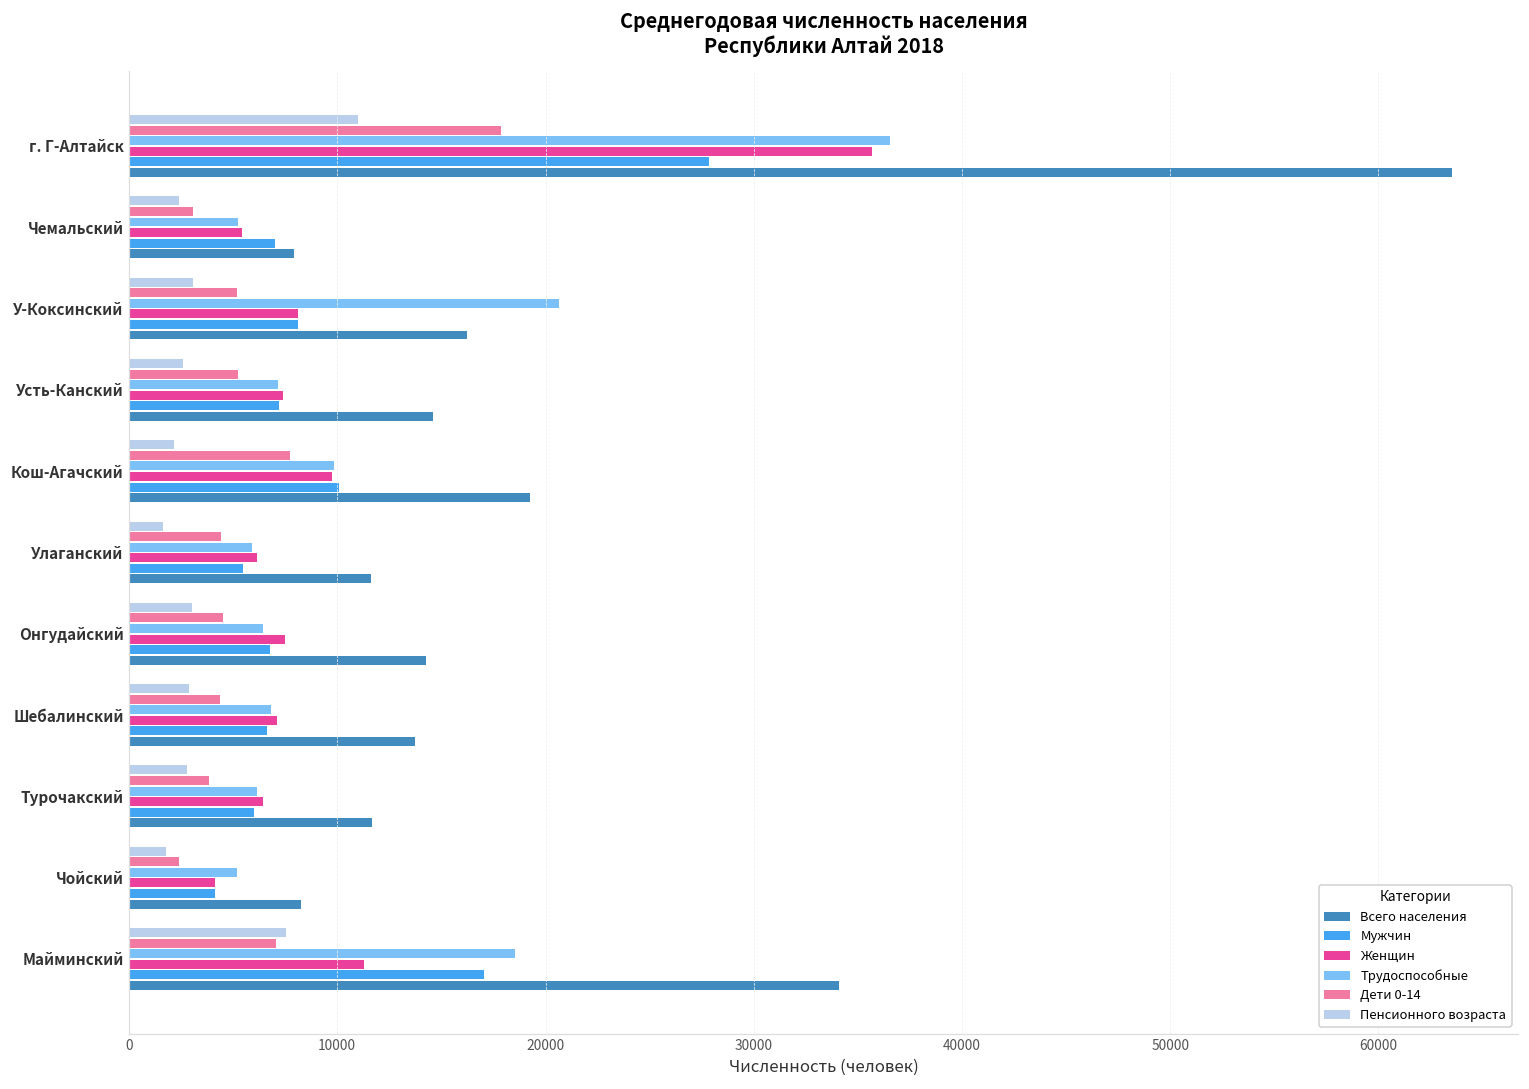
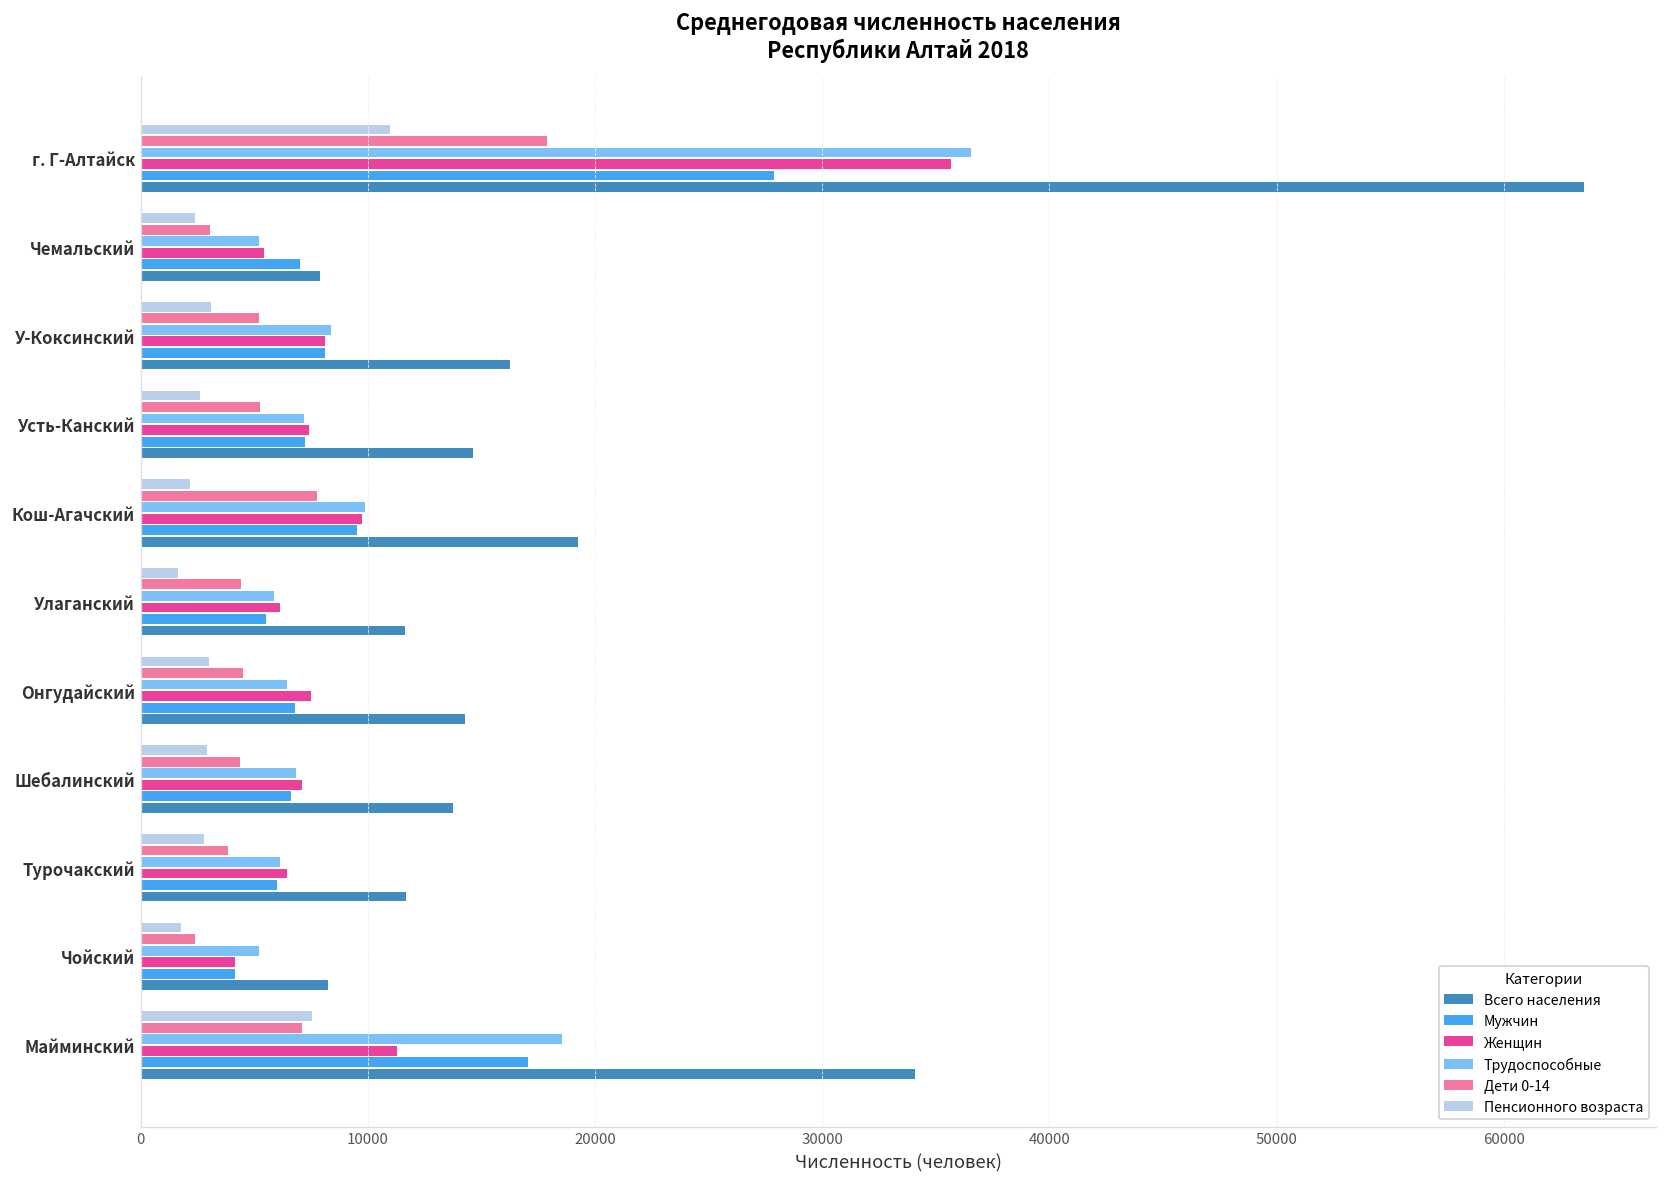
  {
    "Всего населения": {
      "г. Г-Алтайск": 63500,
      "Чемальский": 7900,
      "У-Коксинский": 16200,
      "Усть-Канский": 14600,
      "Кош-Агачский": 19200,
      "Улаганский": 11600,
      "Онгудайский": 14300,
      "Шебалинский": 13700,
      "Турочакский": 11700,
      "Чойский": 8300,
      "Майминский": 34100
    },
    "Мужчин": {
      "г. Г-Алтайск": 27900,
      "Чемальский": 7000,
      "У-Коксинский": 8100,
      "Усть-Канский": 7200,
-     "Кош-Агачский": 10100,
+     "Кош-Агачский": 9500,
      "Улаганский": 5500,
      "Онгудайский": 6800,
      "Шебалинский": 6600,
      "Турочакский": 6000,
      "Чойский": 4100,
      "Майминский": 17000
    },
    "Женщин": {
      "г. Г-Алтайск": 35700,
      "Чемальский": 5400,
      "У-Коксинский": 8100,
      "Усть-Канский": 7400,
      "Кош-Агачский": 9700,
      "Улаганский": 6100,
      "Онгудайский": 7500,
      "Шебалинский": 7100,
      "Турочакский": 6400,
      "Чойский": 4100,
      "Майминский": 11300
    },
    "Трудоспособные": {
      "г. Г-Алтайск": 36500,
      "Чемальский": 5200,
-     "У-Коксинский": 20600,
+     "У-Коксинский": 8400,
      "Усть-Канский": 7200,
      "Кош-Агачский": 9800,
      "Улаганский": 5900,
      "Онгудайский": 6400,
      "Шебалинский": 6800,
      "Турочакский": 6100,
      "Чойский": 5200,
      "Майминский": 18500
    },
    "Дети 0-14": {
      "г. Г-Алтайск": 17900,
      "Чемальский": 3100,
      "У-Коксинский": 5200,
      "Усть-Канский": 5200,
      "Кош-Агачский": 7700,
      "Улаганский": 4400,
      "Онгудайский": 4500,
      "Шебалинский": 4300,
      "Турочакский": 3800,
      "Чойский": 2400,
      "Майминский": 7100
    },
    "Пенсионного возраста": {
      "г. Г-Алтайск": 11000,
      "Чемальский": 2400,
      "У-Коксинский": 3100,
      "Усть-Канский": 2600,
      "Кош-Агачский": 2200,
      "Улаганский": 1600,
      "Онгудайский": 3000,
      "Шебалинский": 2900,
      "Турочакский": 2800,
      "Чойский": 1800,
      "Майминский": 7500
    }
  }
